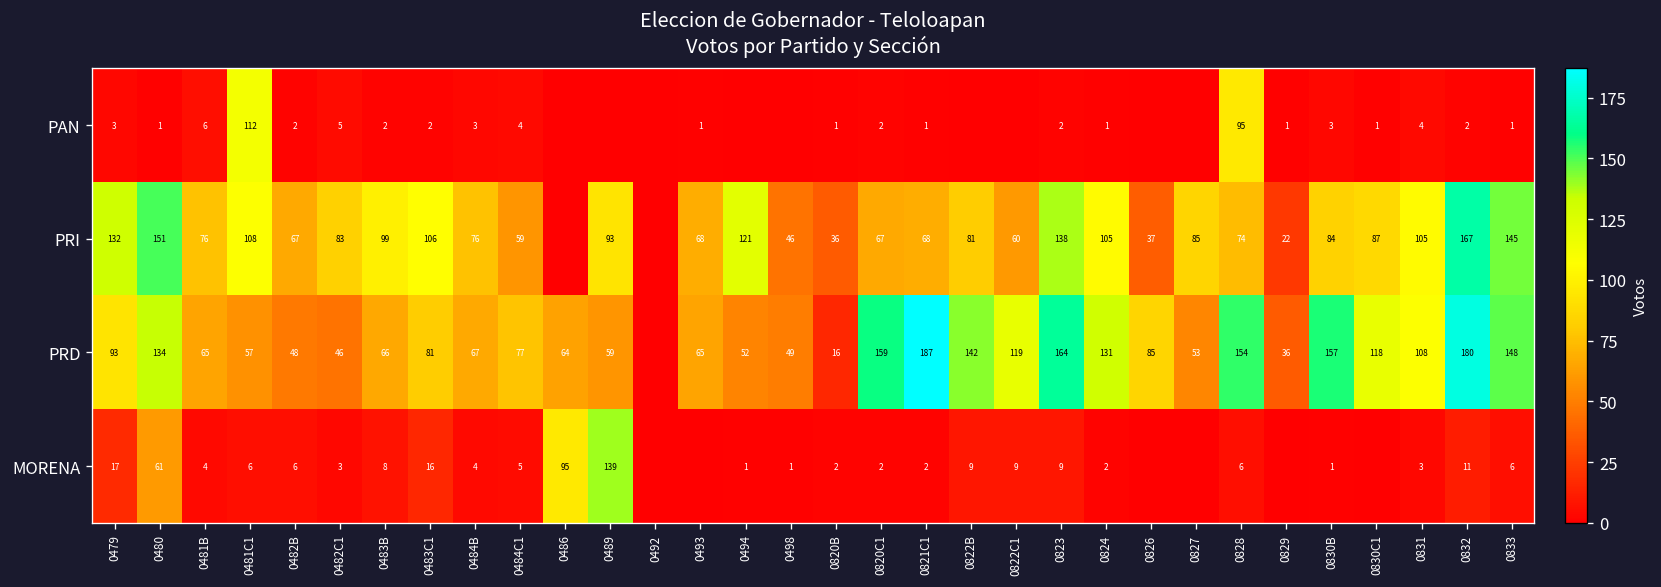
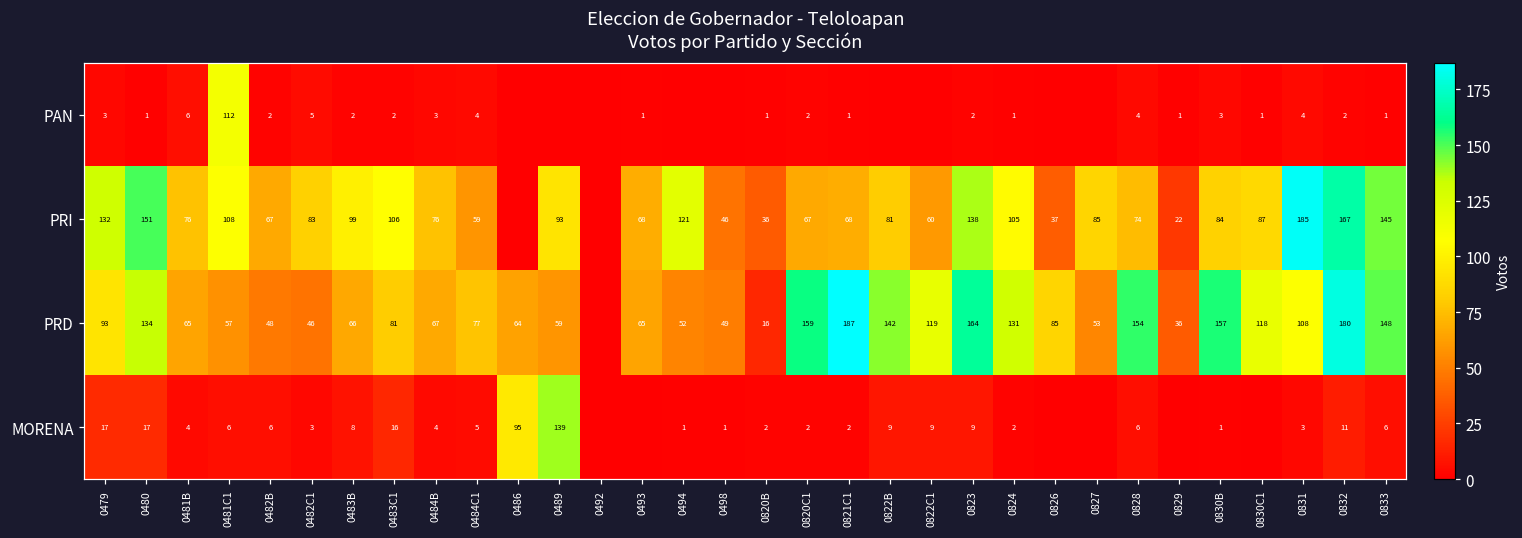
  {
    "PAN": {
      "0479": 3,
      "0480": 1,
      "0481B": 6,
      "0481C1": 112,
      "0482B": 2,
      "0482C1": 5,
      "0483B": 2,
      "0483C1": 2,
      "0484B": 3,
      "0484C1": 4,
      "0493": 1,
      "0820B": 1,
      "0820C1": 2,
      "0821C1": 1,
      "0823": 2,
      "0824": 1,
-     "0828": 95,
+     "0828": 4,
      "0829": 1,
      "0830B": 3,
      "0830C1": 1,
      "0831": 4,
      "0832": 2,
      "0833": 1
    },
    "PRI": {
      "0479": 132,
      "0480": 151,
      "0481B": 76,
      "0481C1": 108,
      "0482B": 67,
      "0482C1": 83,
      "0483B": 99,
      "0483C1": 106,
      "0484B": 76,
      "0484C1": 59,
      "0489": 93,
      "0493": 68,
      "0494": 121,
      "0498": 46,
      "0820B": 36,
      "0820C1": 67,
      "0821C1": 68,
      "0822B": 81,
      "0822C1": 60,
      "0823": 138,
      "0824": 105,
      "0826": 37,
      "0827": 85,
      "0828": 74,
      "0829": 22,
      "0830B": 84,
      "0830C1": 87,
-     "0831": 105,
+     "0831": 185,
      "0832": 167,
      "0833": 145
    },
    "PRD": {
      "0479": 93,
      "0480": 134,
      "0481B": 65,
      "0481C1": 57,
      "0482B": 48,
      "0482C1": 46,
      "0483B": 66,
      "0483C1": 81,
      "0484B": 67,
      "0484C1": 77,
      "0486": 64,
      "0489": 59,
      "0493": 65,
      "0494": 52,
      "0498": 49,
      "0820B": 16,
      "0820C1": 159,
      "0821C1": 187,
      "0822B": 142,
      "0822C1": 119,
      "0823": 164,
      "0824": 131,
      "0826": 85,
      "0827": 53,
      "0828": 154,
      "0829": 36,
      "0830B": 157,
      "0830C1": 118,
      "0831": 108,
      "0832": 180,
      "0833": 148
    },
    "MORENA": {
      "0479": 17,
-     "0480": 61,
+     "0480": 17,
      "0481B": 4,
      "0481C1": 6,
      "0482B": 6,
      "0482C1": 3,
      "0483B": 8,
      "0483C1": 16,
      "0484B": 4,
      "0484C1": 5,
      "0486": 95,
      "0489": 139,
      "0494": 1,
      "0498": 1,
      "0820B": 2,
      "0820C1": 2,
      "0821C1": 2,
      "0822B": 9,
      "0822C1": 9,
      "0823": 9,
      "0824": 2,
      "0828": 6,
      "0830B": 1,
      "0831": 3,
      "0832": 11,
      "0833": 6
    }
  }
